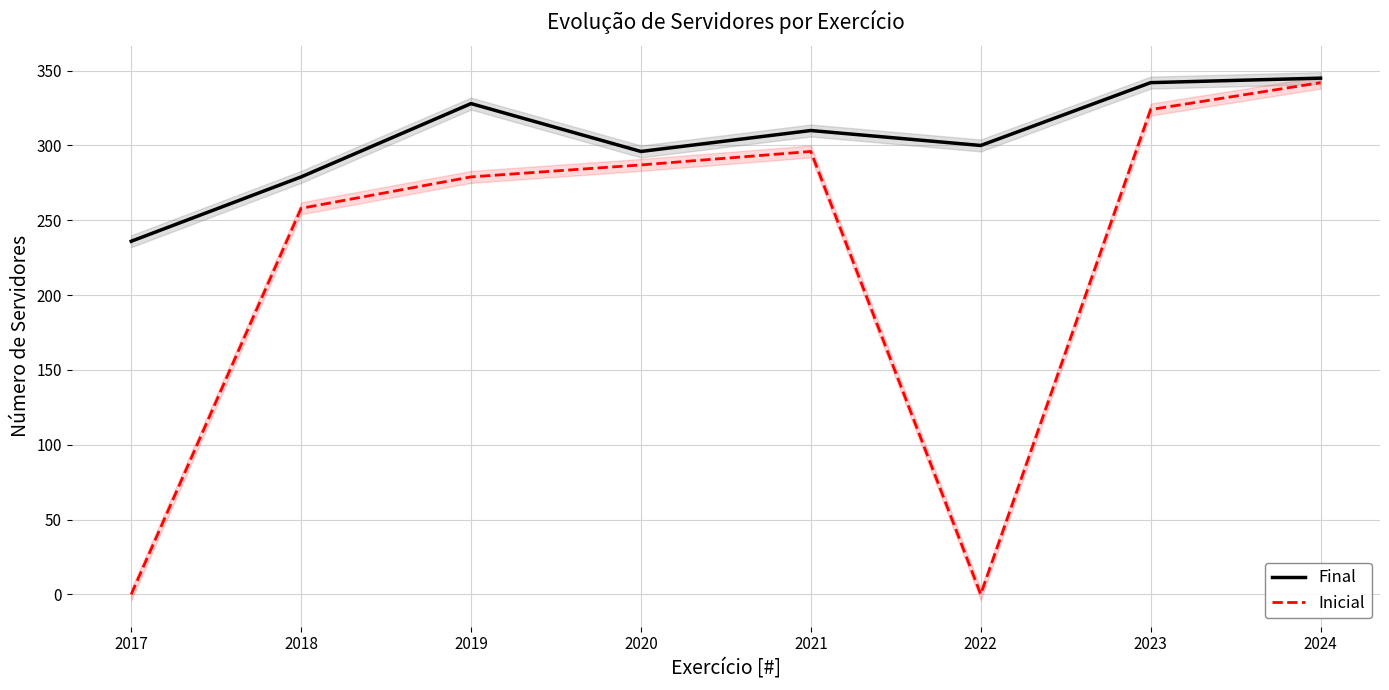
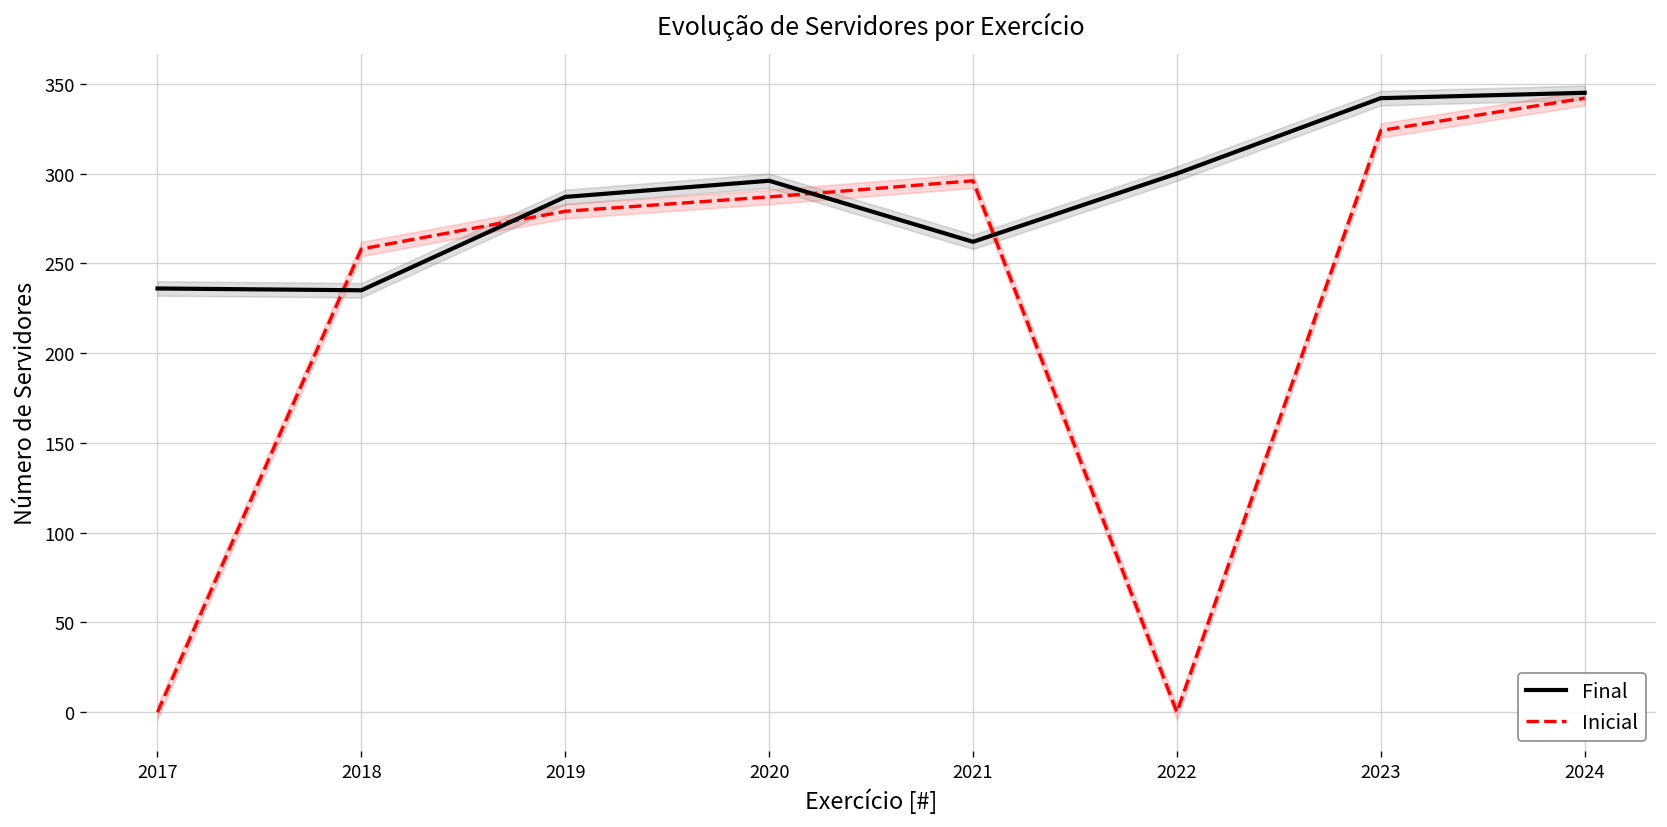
  {
    "Final": {
      "2017": 236,
-     "2018": 279,
-     "2019": 328,
+     "2018": 235,
+     "2019": 287,
      "2020": 296,
-     "2021": 310,
+     "2021": 262,
      "2022": 300,
      "2023": 342
    }
  }
